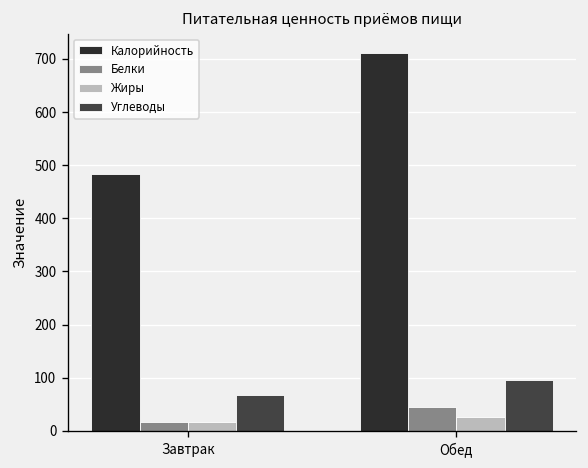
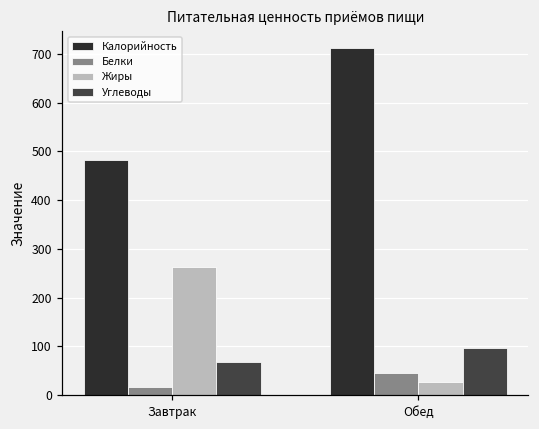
  {
    "Белки": {
      "Завтрак": 20,
      "Обед": 50
    },
    "Жиры": {
-     "Завтрак": 20,
+     "Завтрак": 260,
      "Обед": 30
    }
  }
